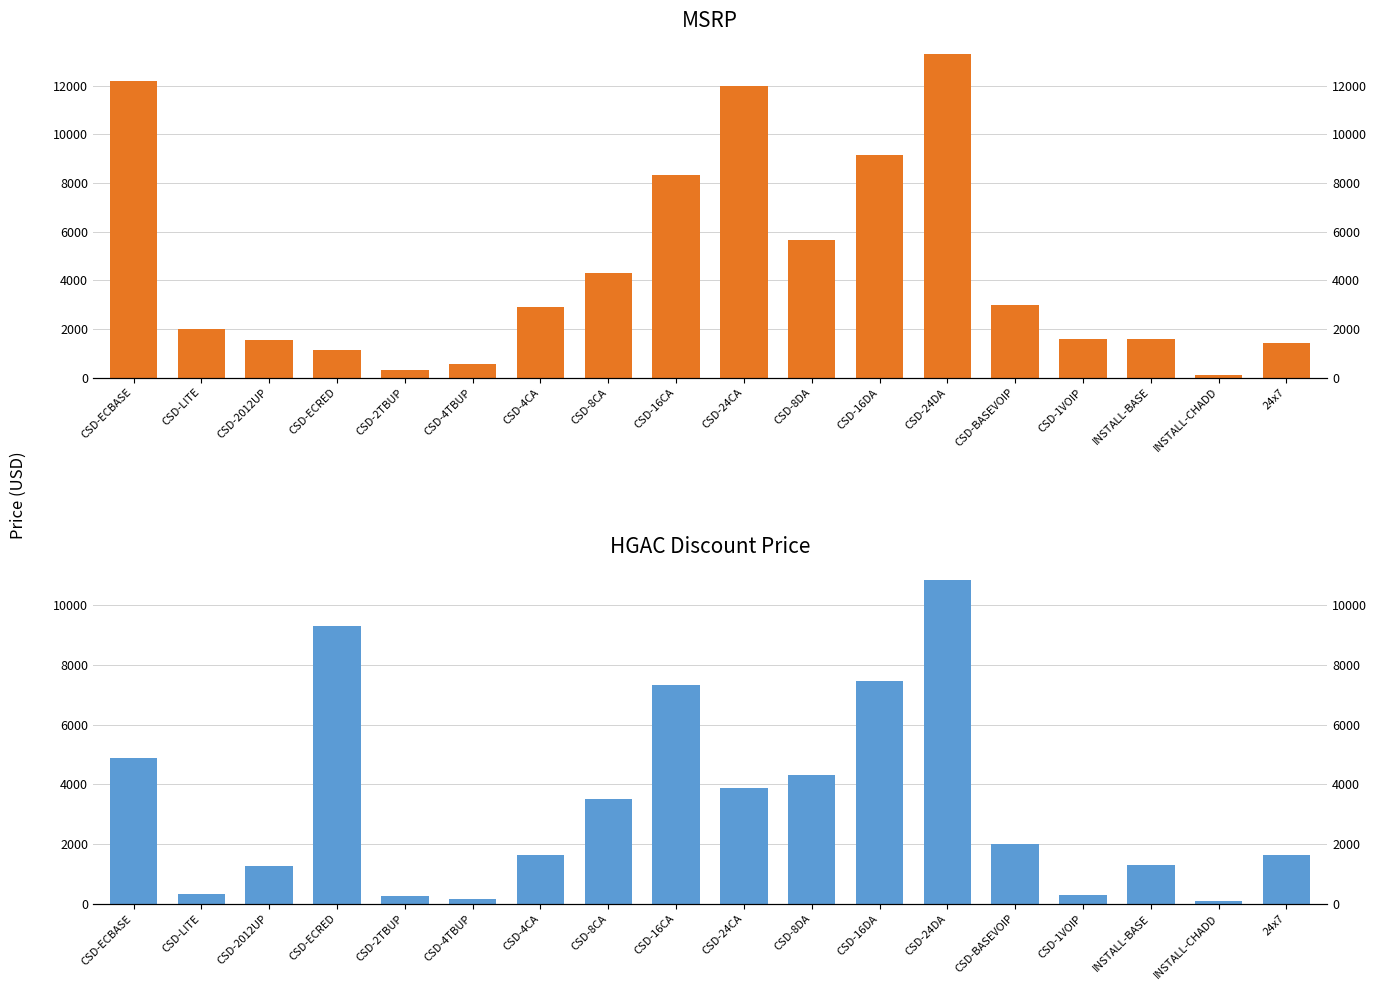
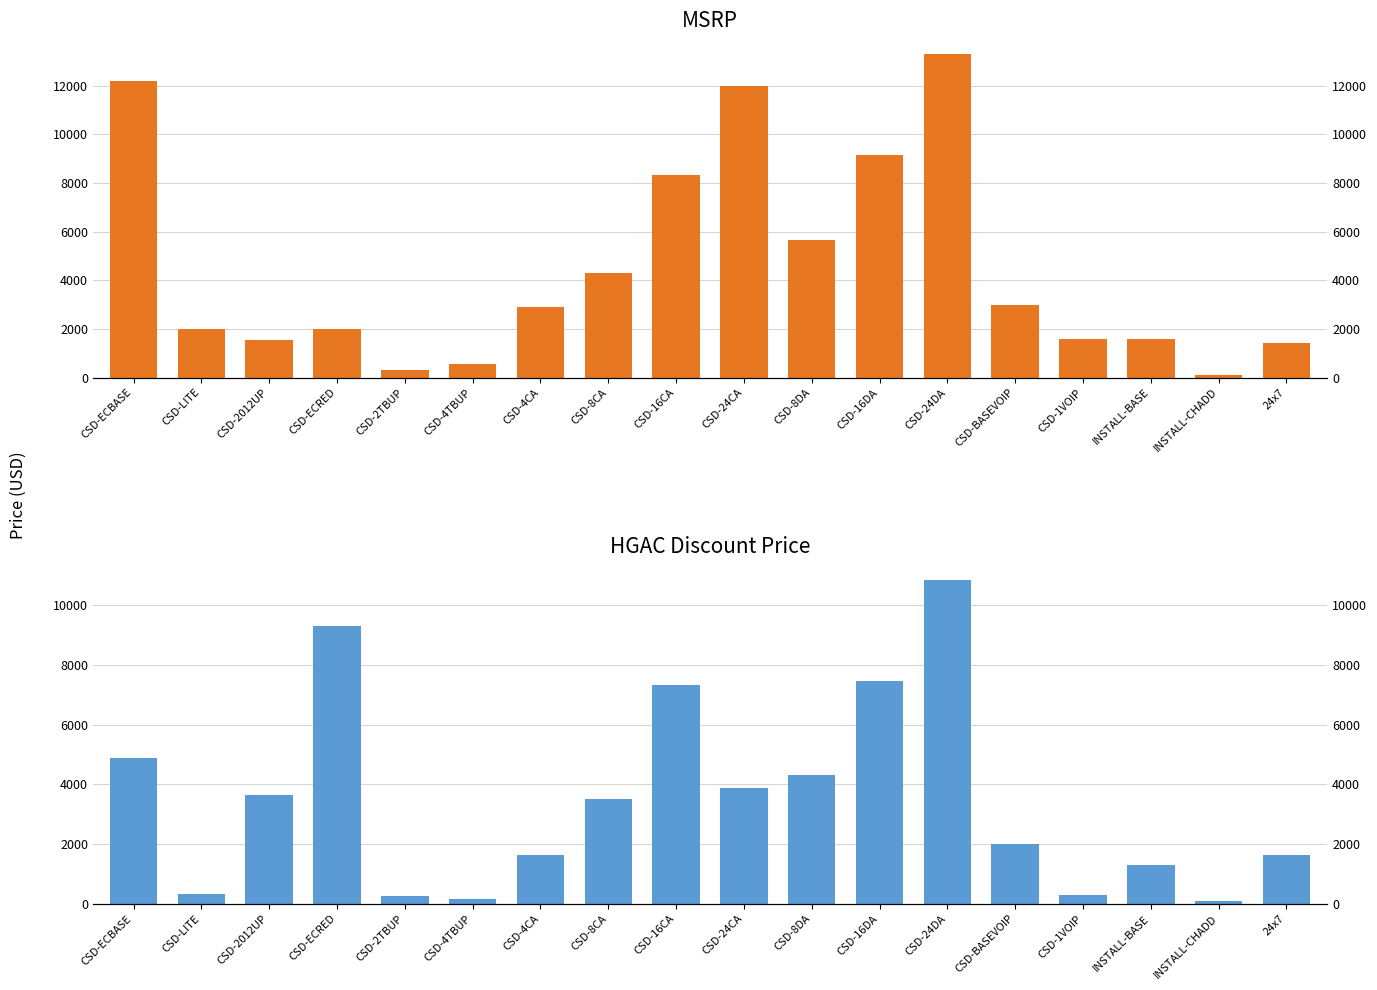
  {
    "MSRP": {
      "CSD-ECBASE": 12200,
      "CSD-LITE": 2000,
      "CSD-2012UP": 1500,
-     "CSD-ECRED": 1100,
+     "CSD-ECRED": 2000,
      "CSD-2TBUP": 300,
      "CSD-4TBUP": 500,
      "CSD-4CA": 2900,
      "CSD-8CA": 4300,
      "CSD-16CA": 8300,
      "CSD-24CA": 12000,
      "CSD-8DA": 5700,
      "CSD-16DA": 9200,
      "CSD-24DA": 13300,
      "CSD-BASEVOIP": 3000,
      "CSD-1VOIP": 1600,
      "INSTALL-BASE": 1600,
      "24x7": 1400
    },
    "HGAC Discount Price": {
      "CSD-ECBASE": 4900,
      "CSD-LITE": 300,
-     "CSD-2012UP": 1300,
+     "CSD-2012UP": 3600,
      "CSD-ECRED": 9300,
      "CSD-2TBUP": 200,
      "CSD-4TBUP": 200,
      "CSD-4CA": 1600,
      "CSD-8CA": 3500,
      "CSD-16CA": 7300,
      "CSD-24CA": 3900,
      "CSD-8DA": 4300,
      "CSD-16DA": 7500,
      "CSD-24DA": 10800,
      "CSD-BASEVOIP": 2000,
      "CSD-1VOIP": 300,
      "INSTALL-BASE": 1300,
      "24x7": 1600
    }
  }
